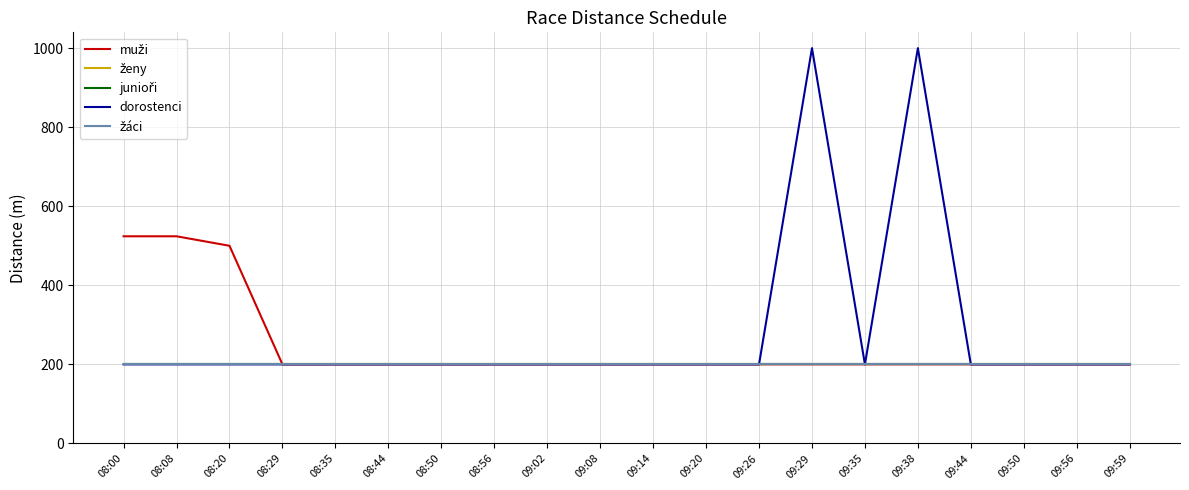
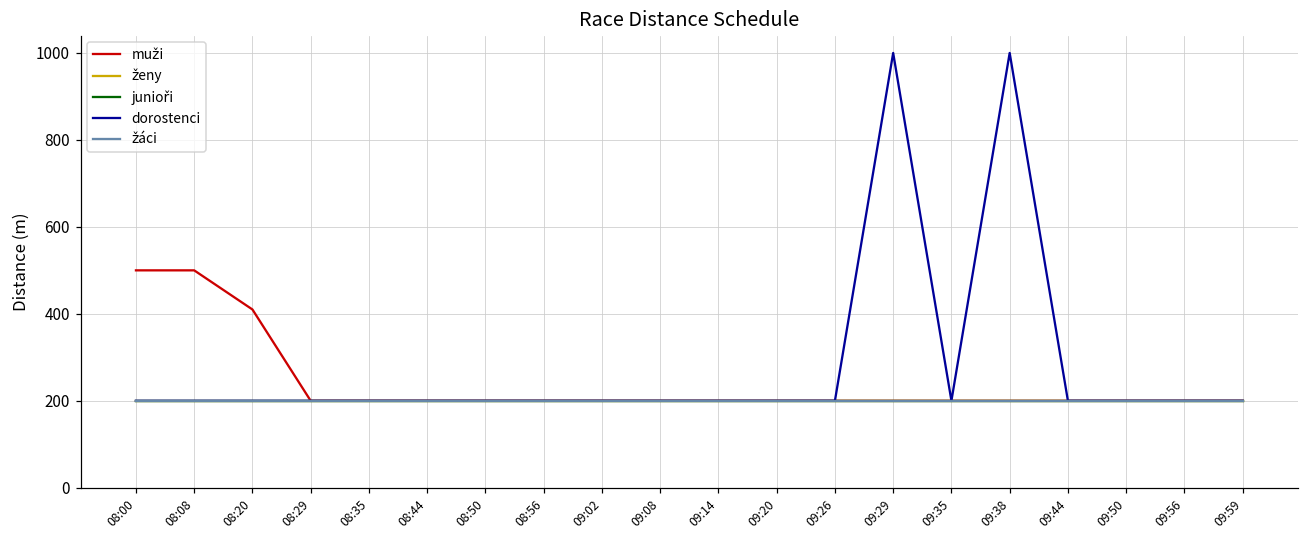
  {
    "muži": {
-     "08:00": 520,
-     "08:08": 520,
-     "08:20": 500
+     "08:00": 500,
+     "08:08": 500,
+     "08:20": 410
    },
    "dorostenci": {
      "09:29": 1000,
      "09:38": 1000
    }
  }
